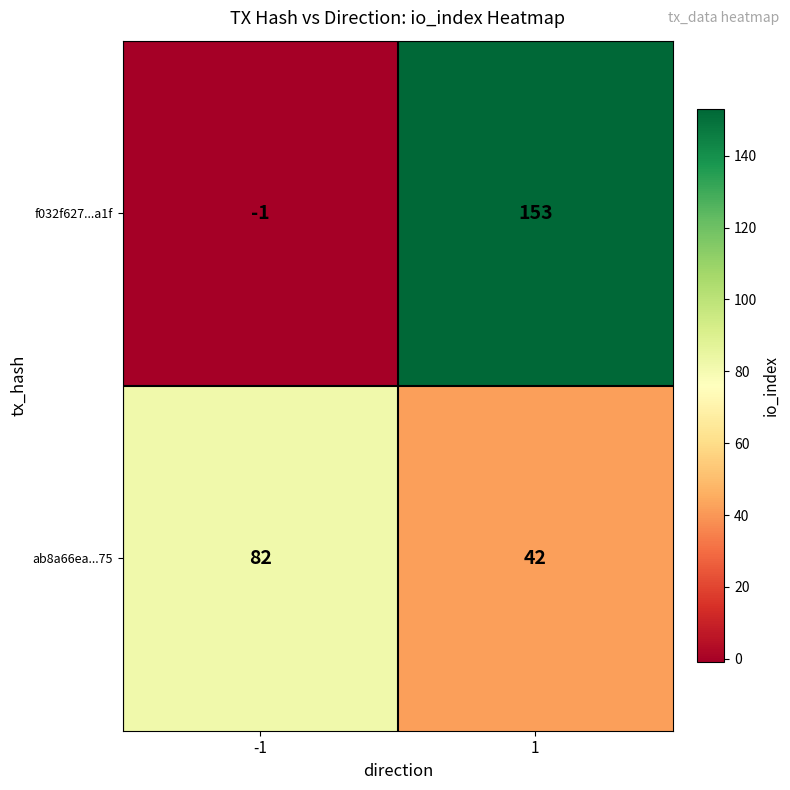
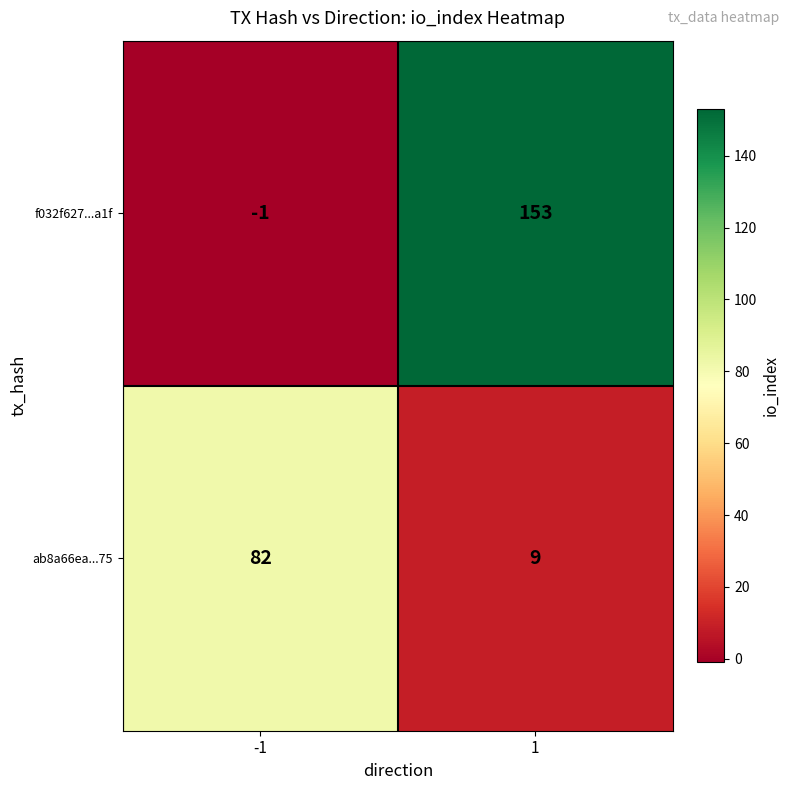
  {
    "f032f627...a1f": {
      "-1": -1,
      "1": 153
    },
    "ab8a66ea...75": {
      "-1": 82,
-     "1": 42
+     "1": 9
    }
  }
